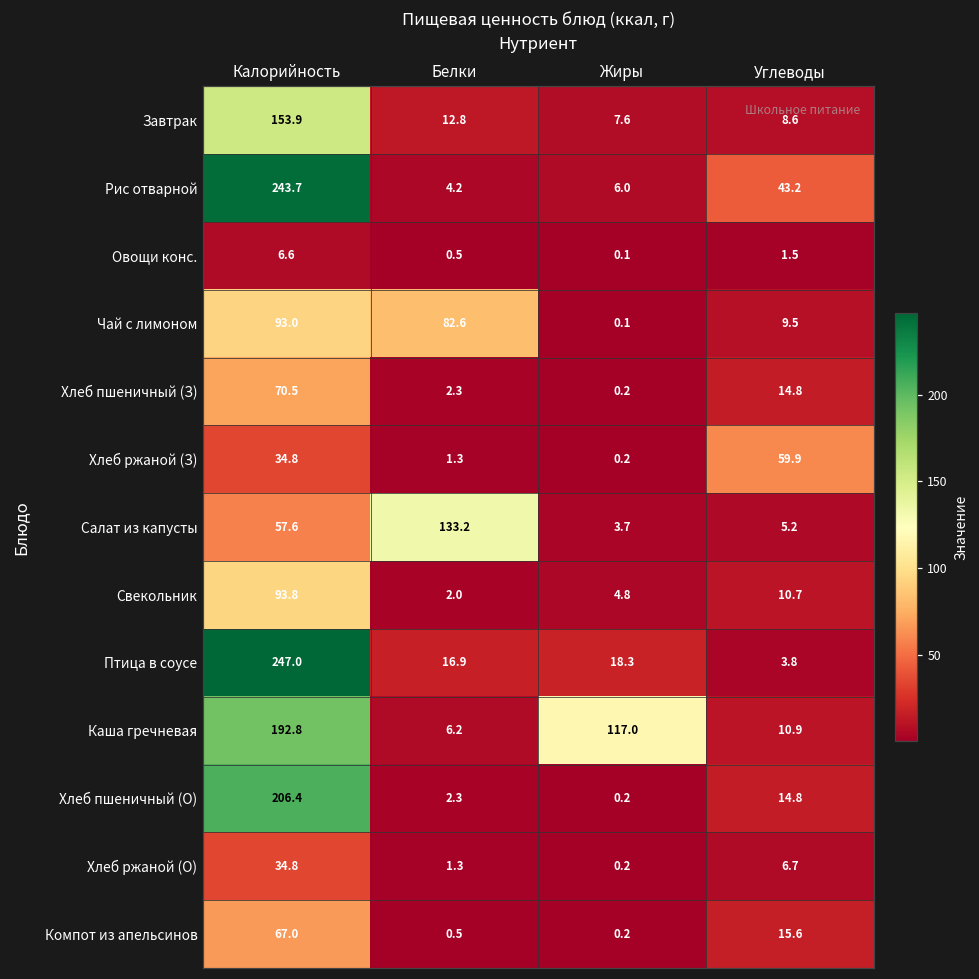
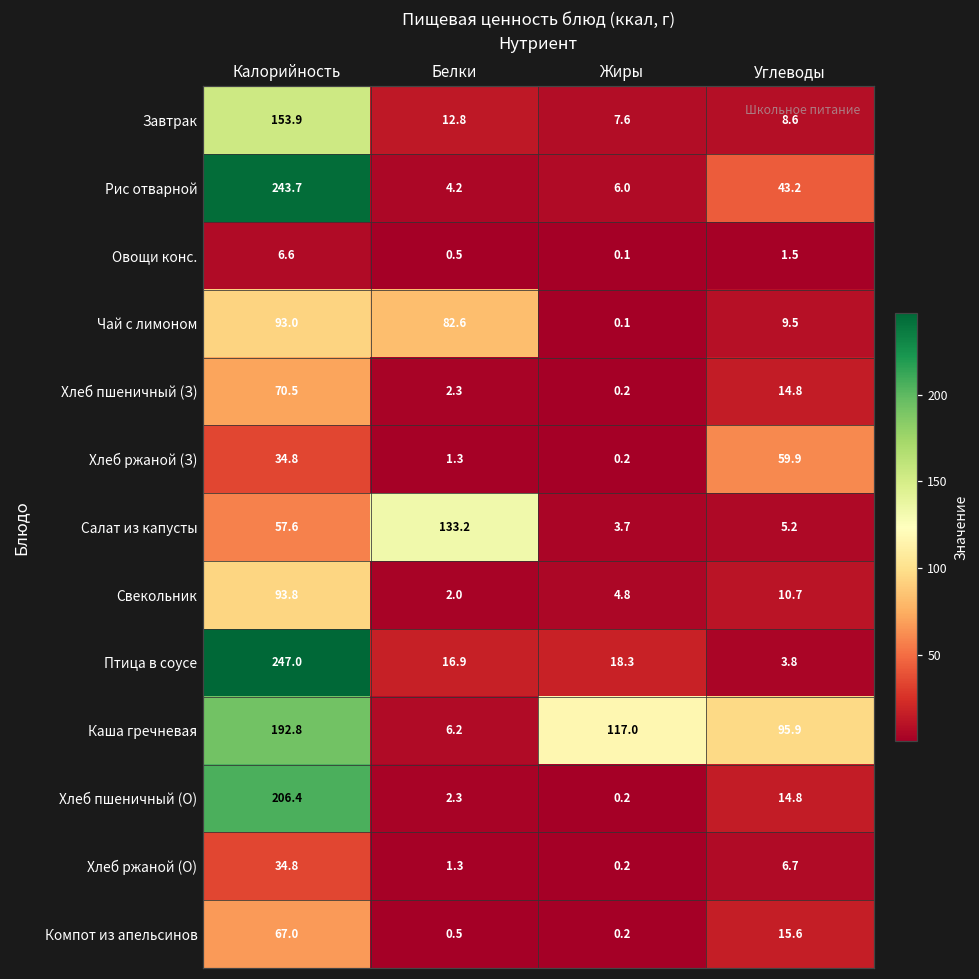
  {
    "Завтрак": {
      "Калорийность": 153.9,
      "Белки": 12.8,
      "Жиры": 7.6
    },
    "Рис отварной": {
      "Калорийность": 243.7,
      "Белки": 4.2,
      "Жиры": 6.0,
      "Углеводы": 43.2
    },
    "Овощи конс.": {
      "Калорийность": 6.6,
      "Белки": 0.5,
      "Жиры": 0.1,
      "Углеводы": 1.5
    },
    "Чай с лимоном": {
      "Калорийность": 93.0,
      "Белки": 82.6,
      "Жиры": 0.1,
      "Углеводы": 9.5
    },
    "Хлеб пшеничный (З)": {
      "Калорийность": 70.5,
      "Белки": 2.3,
      "Жиры": 0.2,
      "Углеводы": 14.8
    },
    "Хлеб ржаной (З)": {
      "Калорийность": 34.8,
      "Белки": 1.3,
      "Жиры": 0.2,
      "Углеводы": 59.9
    },
    "Салат из капусты": {
      "Калорийность": 57.6,
      "Белки": 133.2,
      "Жиры": 3.7,
      "Углеводы": 5.2
    },
    "Свекольник": {
      "Калорийность": 93.8,
      "Белки": 2.0,
      "Жиры": 4.8,
      "Углеводы": 10.7
    },
    "Птица в соусе": {
      "Калорийность": 247.0,
      "Белки": 16.9,
      "Жиры": 18.3,
      "Углеводы": 3.8
    },
    "Каша гречневая": {
      "Калорийность": 192.8,
      "Белки": 6.2,
      "Жиры": 117.0,
-     "Углеводы": 10.9
+     "Углеводы": 95.9
    },
    "Хлеб пшеничный (О)": {
      "Калорийность": 206.4,
      "Белки": 2.3,
      "Жиры": 0.2,
      "Углеводы": 14.8
    },
    "Хлеб ржаной (О)": {
      "Калорийность": 34.8,
      "Белки": 1.3,
      "Жиры": 0.2,
      "Углеводы": 6.7
    },
    "Компот из апельсинов": {
      "Калорийность": 67.0,
      "Белки": 0.5,
      "Жиры": 0.2,
      "Углеводы": 15.6
    }
  }
